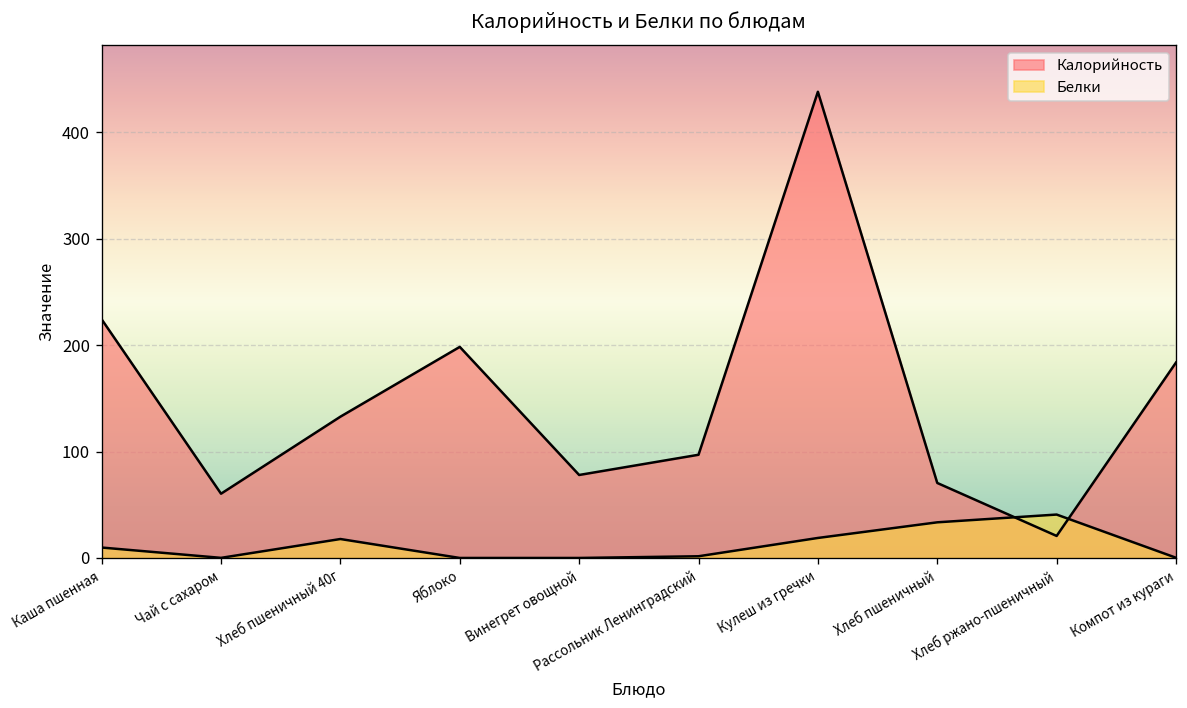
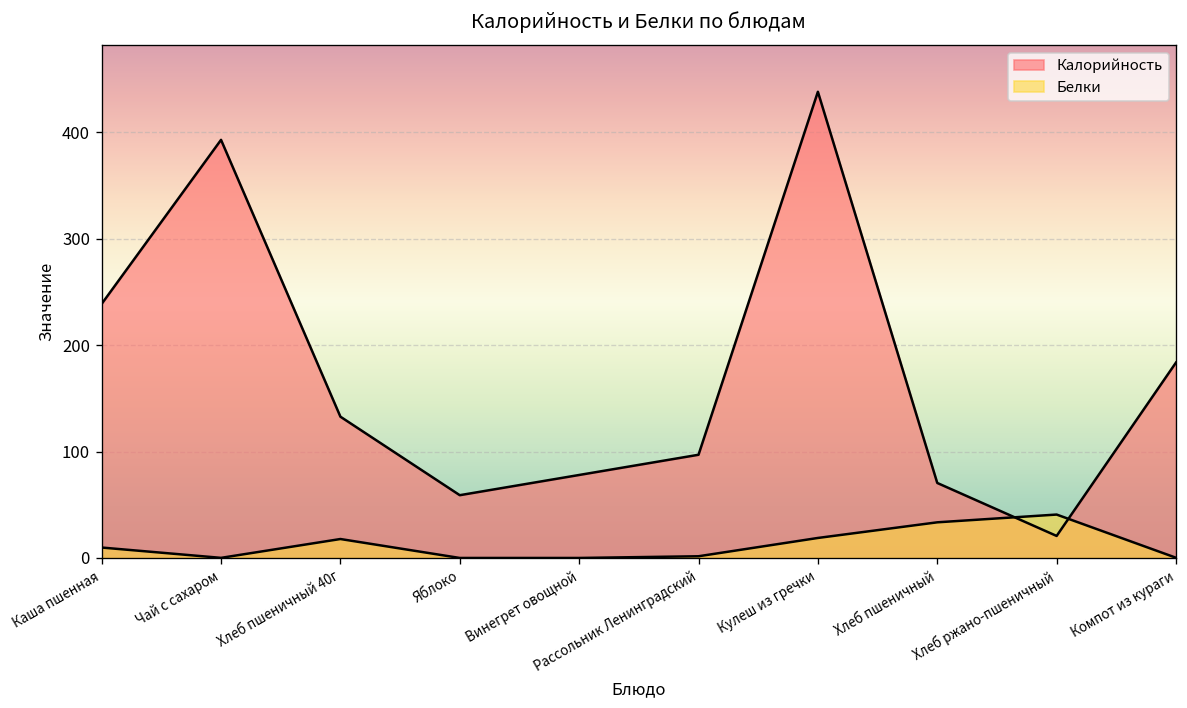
  {
    "Калорийность": {
-     "Каша пшенная": 220,
-     "Чай с сахаром": 60,
+     "Каша пшенная": 240,
+     "Чай с сахаром": 390,
      "Хлеб пшеничный 40г": 130,
-     "Яблоко": 200,
+     "Яблоко": 60,
      "Винегрет овощной": 80,
      "Рассольник Ленинградский": 100,
      "Кулеш из гречки": 440,
      "Хлеб пшеничный": 70,
      "Хлеб ржано-пшеничный": 20,
      "Компот из кураги": 180
    },
    "Белки": {
      "Каша пшенная": 10,
      "Чай с сахаром": 0,
      "Хлеб пшеничный 40г": 20,
      "Яблоко": 0,
      "Винегрет овощной": 0,
      "Рассольник Ленинградский": 0,
      "Кулеш из гречки": 20,
      "Хлеб пшеничный": 30,
      "Хлеб ржано-пшеничный": 40,
      "Компот из кураги": 0
    }
  }
